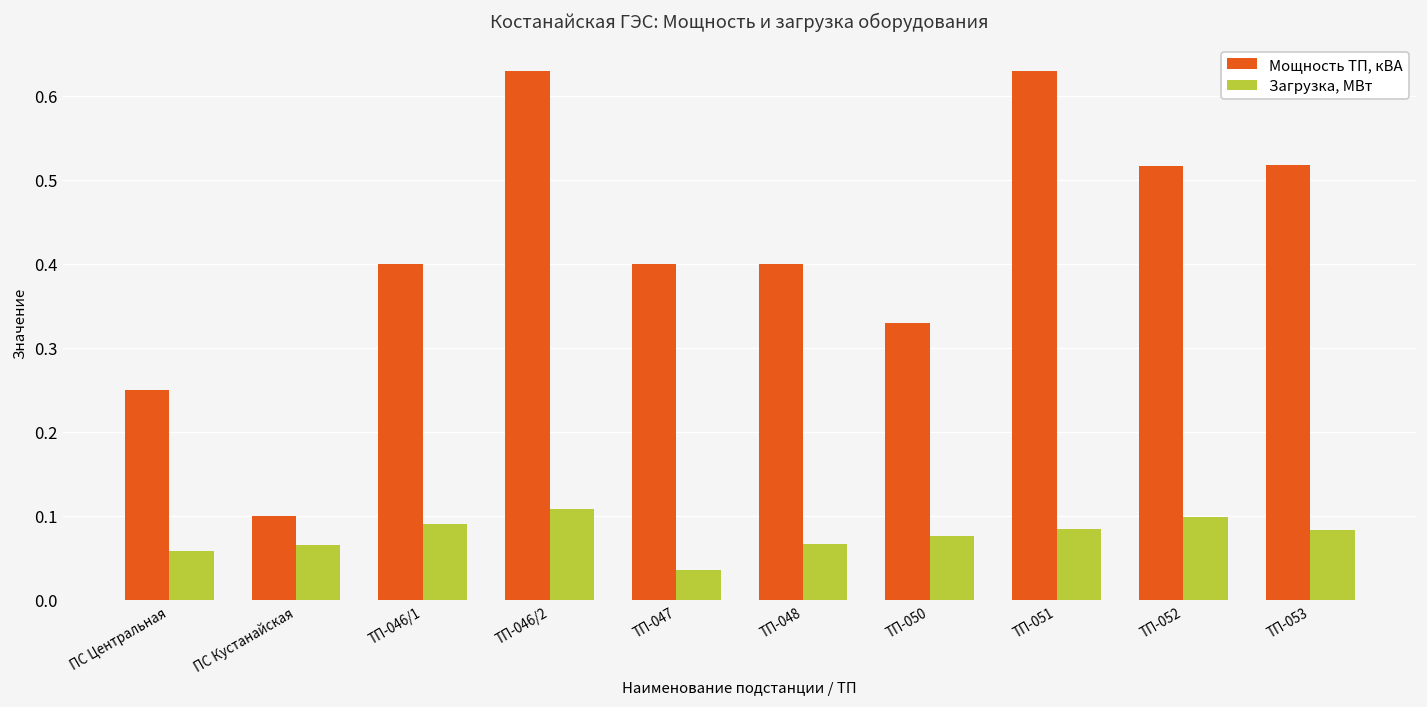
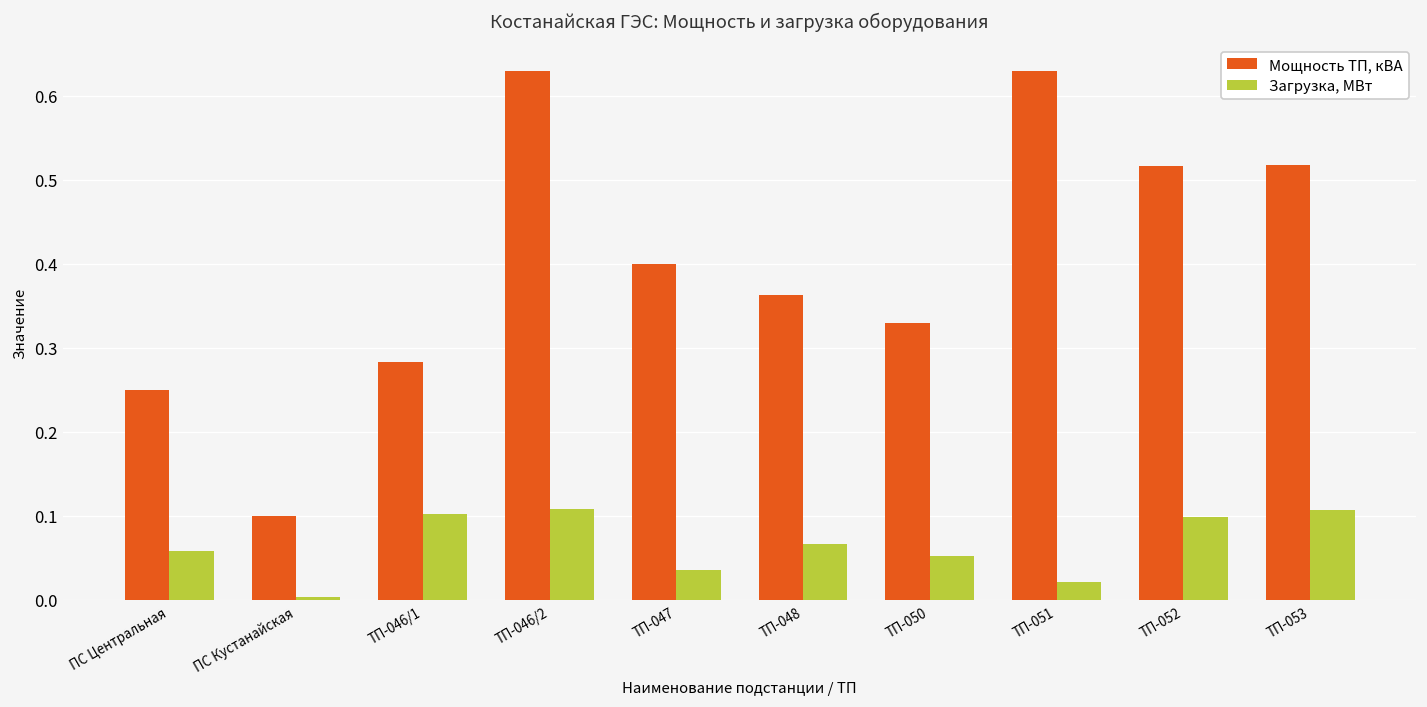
  {
    "Мощность ТП, кВА": {
      "ПС Центральная": 0.25,
      "ПС Кустанайская": 0.10,
-     "ТП-046/1": 0.40,
+     "ТП-046/1": 0.28,
      "ТП-046/2": 0.63,
      "ТП-047": 0.40,
-     "ТП-048": 0.40,
+     "ТП-048": 0.36,
      "ТП-050": 0.33,
      "ТП-051": 0.63,
      "ТП-052": 0.52,
      "ТП-053": 0.52
    },
    "Загрузка, МВт": {
      "ПС Центральная": 0.06,
-     "ПС Кустанайская": 0.07,
-     "ТП-046/1": 0.09,
+     "ПС Кустанайская": 0.00,
+     "ТП-046/1": 0.10,
      "ТП-046/2": 0.11,
      "ТП-047": 0.04,
      "ТП-048": 0.07,
-     "ТП-050": 0.08,
-     "ТП-051": 0.08,
+     "ТП-050": 0.05,
+     "ТП-051": 0.02,
      "ТП-052": 0.10,
-     "ТП-053": 0.08
+     "ТП-053": 0.11
    }
  }
